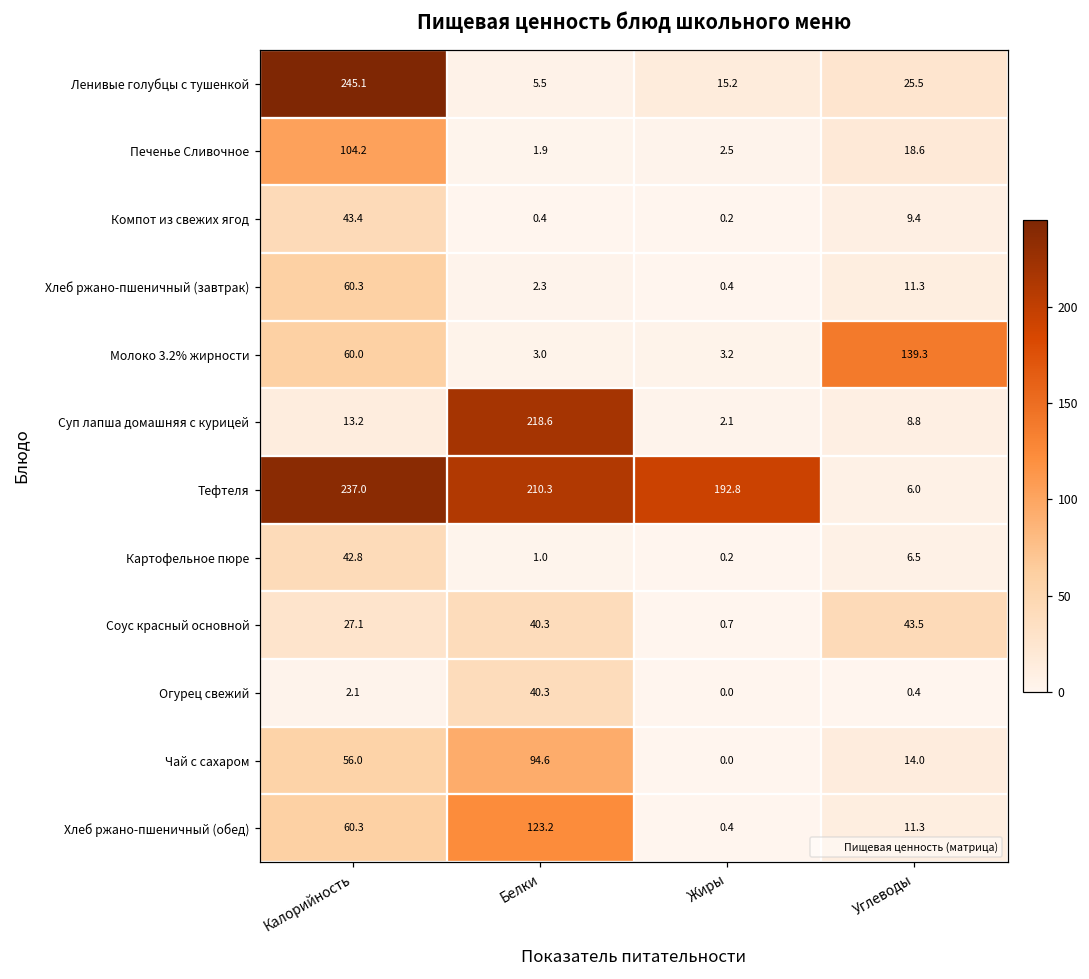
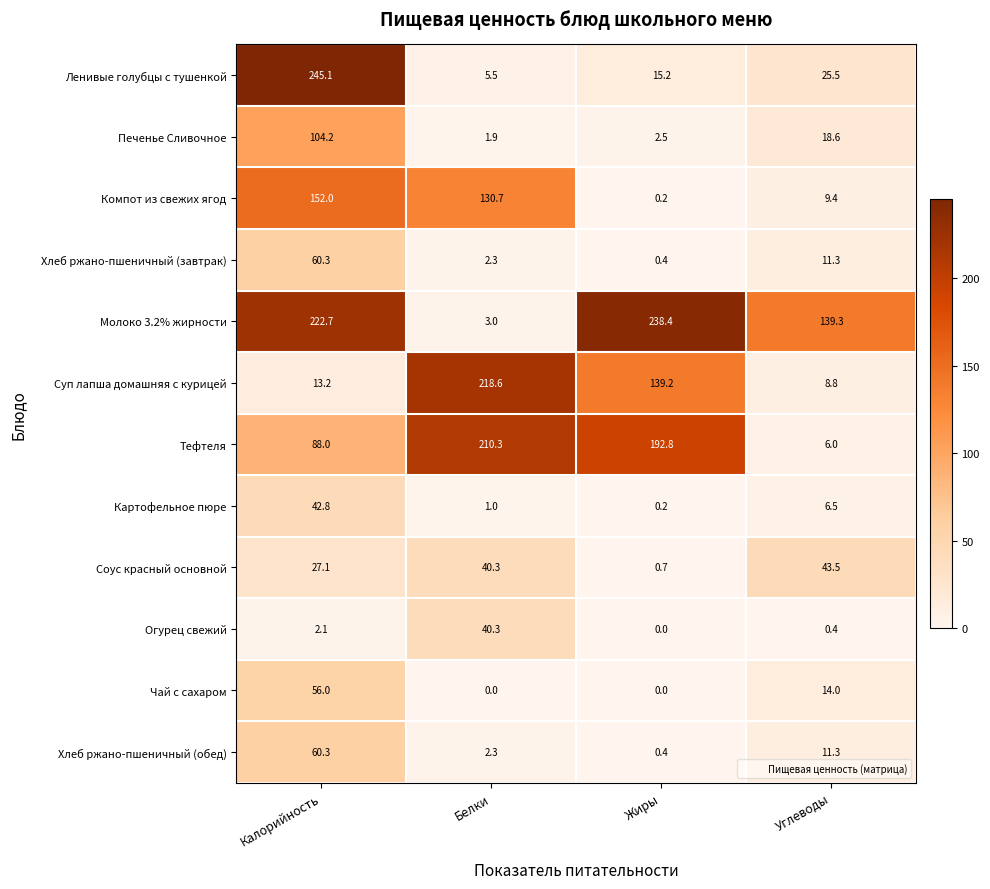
  {
    "Ленивые голубцы с тушенкой": {
      "Калорийность": 245.1,
      "Белки": 5.5,
      "Жиры": 15.2,
      "Углеводы": 25.5
    },
    "Печенье Сливочное": {
      "Калорийность": 104.2,
      "Белки": 1.9,
      "Жиры": 2.5,
      "Углеводы": 18.6
    },
    "Компот из свежих ягод": {
-     "Калорийность": 43.4,
-     "Белки": 0.4,
+     "Калорийность": 152.0,
+     "Белки": 130.7,
      "Жиры": 0.2,
      "Углеводы": 9.4
    },
    "Хлеб ржано-пшеничный (завтрак)": {
      "Калорийность": 60.3,
      "Белки": 2.3,
      "Жиры": 0.4,
      "Углеводы": 11.3
    },
    "Молоко 3.2% жирности": {
-     "Калорийность": 60.0,
+     "Калорийность": 222.7,
      "Белки": 3.0,
-     "Жиры": 3.2,
+     "Жиры": 238.4,
      "Углеводы": 139.3
    },
    "Суп лапша домашняя с курицей": {
      "Калорийность": 13.2,
      "Белки": 218.6,
-     "Жиры": 2.1,
+     "Жиры": 139.2,
      "Углеводы": 8.8
    },
    "Тефтеля": {
-     "Калорийность": 237.0,
+     "Калорийность": 88.0,
      "Белки": 210.3,
      "Жиры": 192.8,
      "Углеводы": 6.0
    },
    "Картофельное пюре": {
      "Калорийность": 42.8,
      "Белки": 1.0,
      "Жиры": 0.2,
      "Углеводы": 6.5
    },
    "Соус красный основной": {
      "Калорийность": 27.1,
      "Белки": 40.3,
      "Жиры": 0.7,
      "Углеводы": 43.5
    },
    "Огурец свежий": {
      "Калорийность": 2.1,
      "Белки": 40.3,
      "Жиры": 0.0,
      "Углеводы": 0.4
    },
    "Чай с сахаром": {
      "Калорийность": 56.0,
-     "Белки": 94.6,
+     "Белки": 0.0,
      "Жиры": 0.0,
      "Углеводы": 14.0
    },
    "Хлеб ржано-пшеничный (обед)": {
      "Калорийность": 60.3,
-     "Белки": 123.2,
+     "Белки": 2.3,
      "Жиры": 0.4,
      "Углеводы": 11.3
    }
  }
